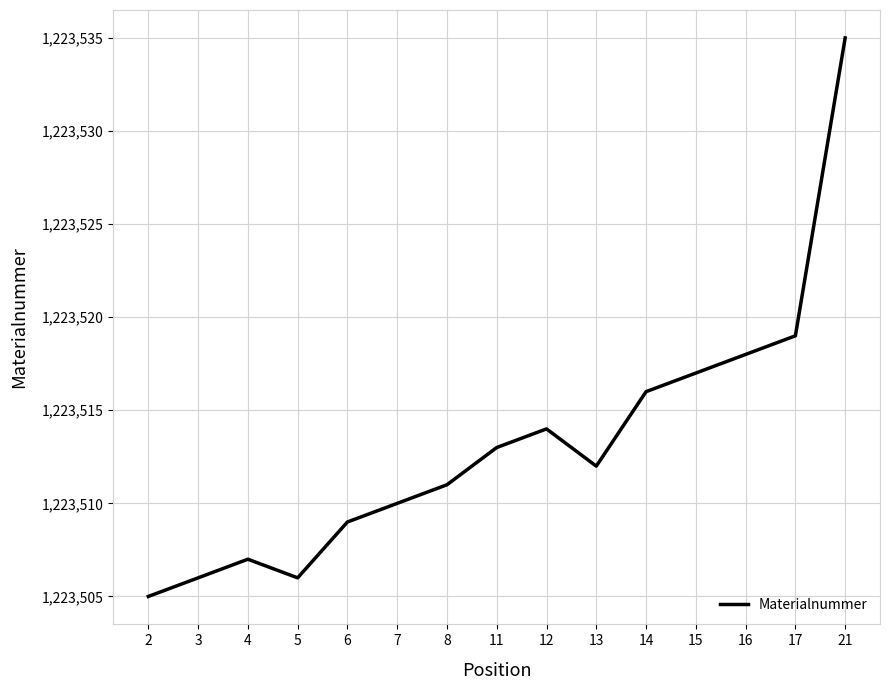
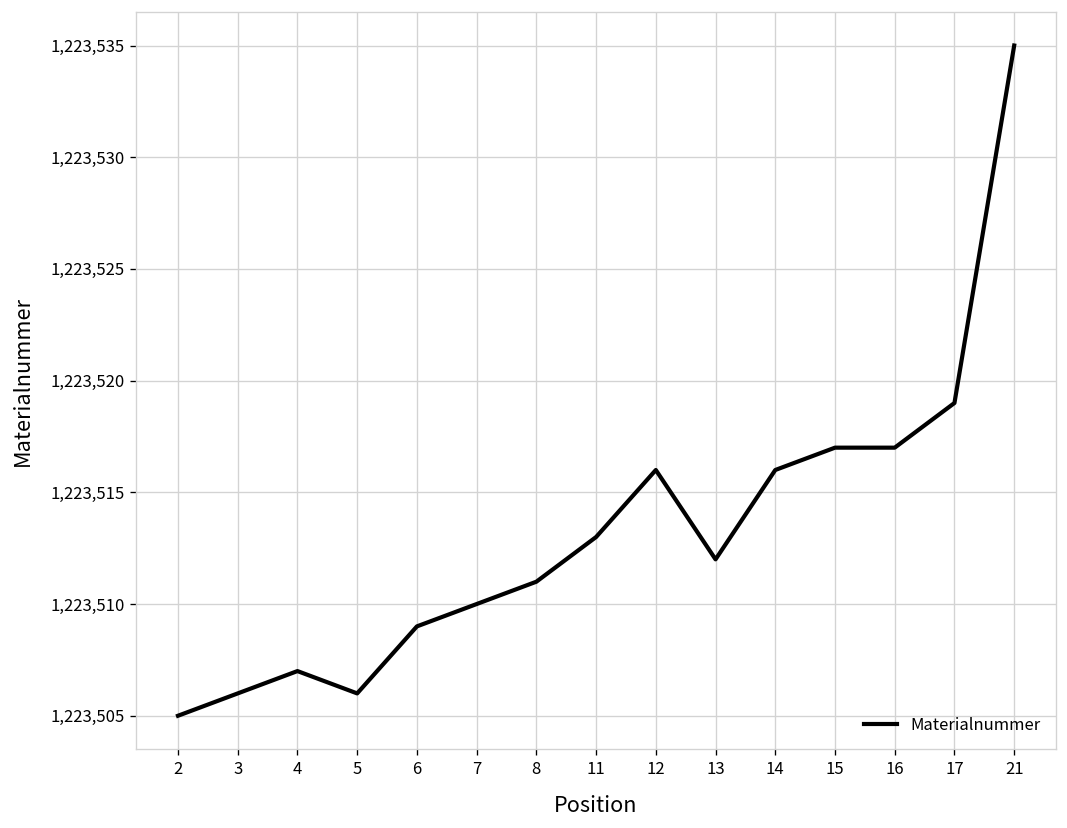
  {
    "2": "1,223,505",
    "3": "1,223,506",
    "4": "1,223,507",
    "5": "1,223,506",
    "6": "1,223,509",
    "7": "1,223,510",
    "8": "1,223,511",
    "11": "1,223,513",
-   "12": "1,223,514",
+   "12": "1,223,516",
    "13": "1,223,512",
    "14": "1,223,516",
    "15": "1,223,517",
-   "16": "1,223,518",
+   "16": "1,223,517",
    "17": "1,223,519",
    "21": "1,223,535"
  }
